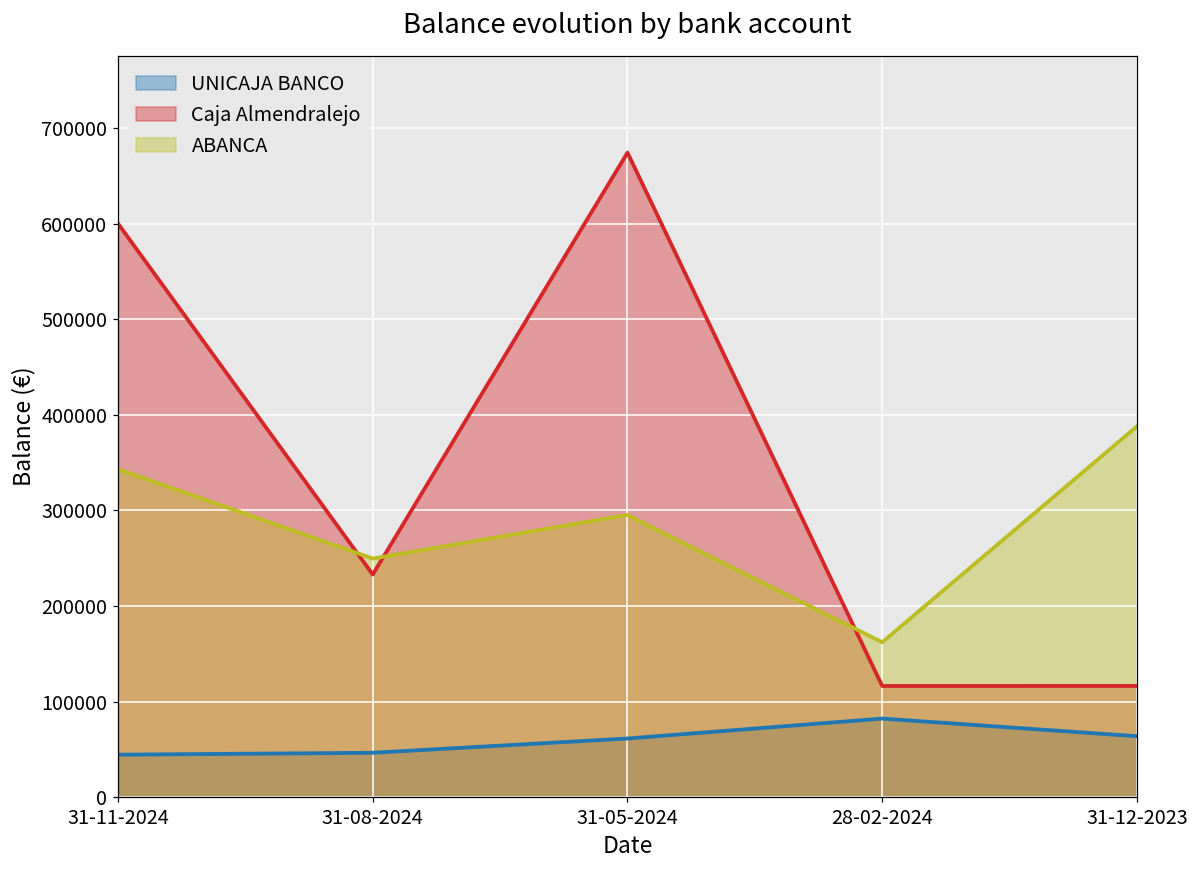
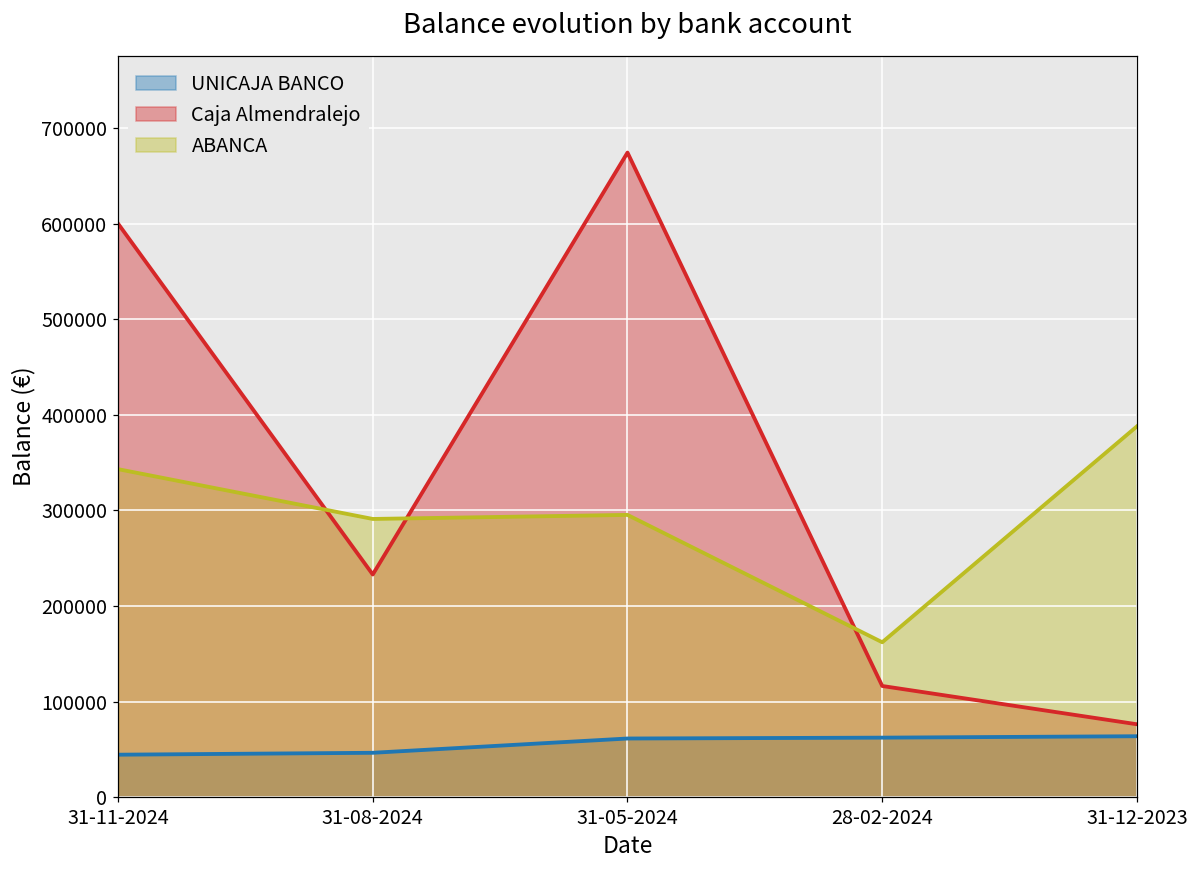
  {
    "UNICAJA BANCO": {
      "31-11-2024": 40000,
      "31-08-2024": 50000,
      "31-05-2024": 60000,
-     "28-02-2024": 80000,
+     "28-02-2024": 60000,
      "31-12-2023": 60000
    },
    "Caja Almendralejo": {
      "31-11-2024": 600000,
      "31-08-2024": 230000,
      "31-05-2024": 670000,
      "28-02-2024": 120000,
-     "31-12-2023": 120000
+     "31-12-2023": 80000
    },
    "ABANCA": {
      "31-11-2024": 340000,
-     "31-08-2024": 250000,
+     "31-08-2024": 290000,
      "31-05-2024": 300000,
      "28-02-2024": 160000,
      "31-12-2023": 390000
    }
  }
